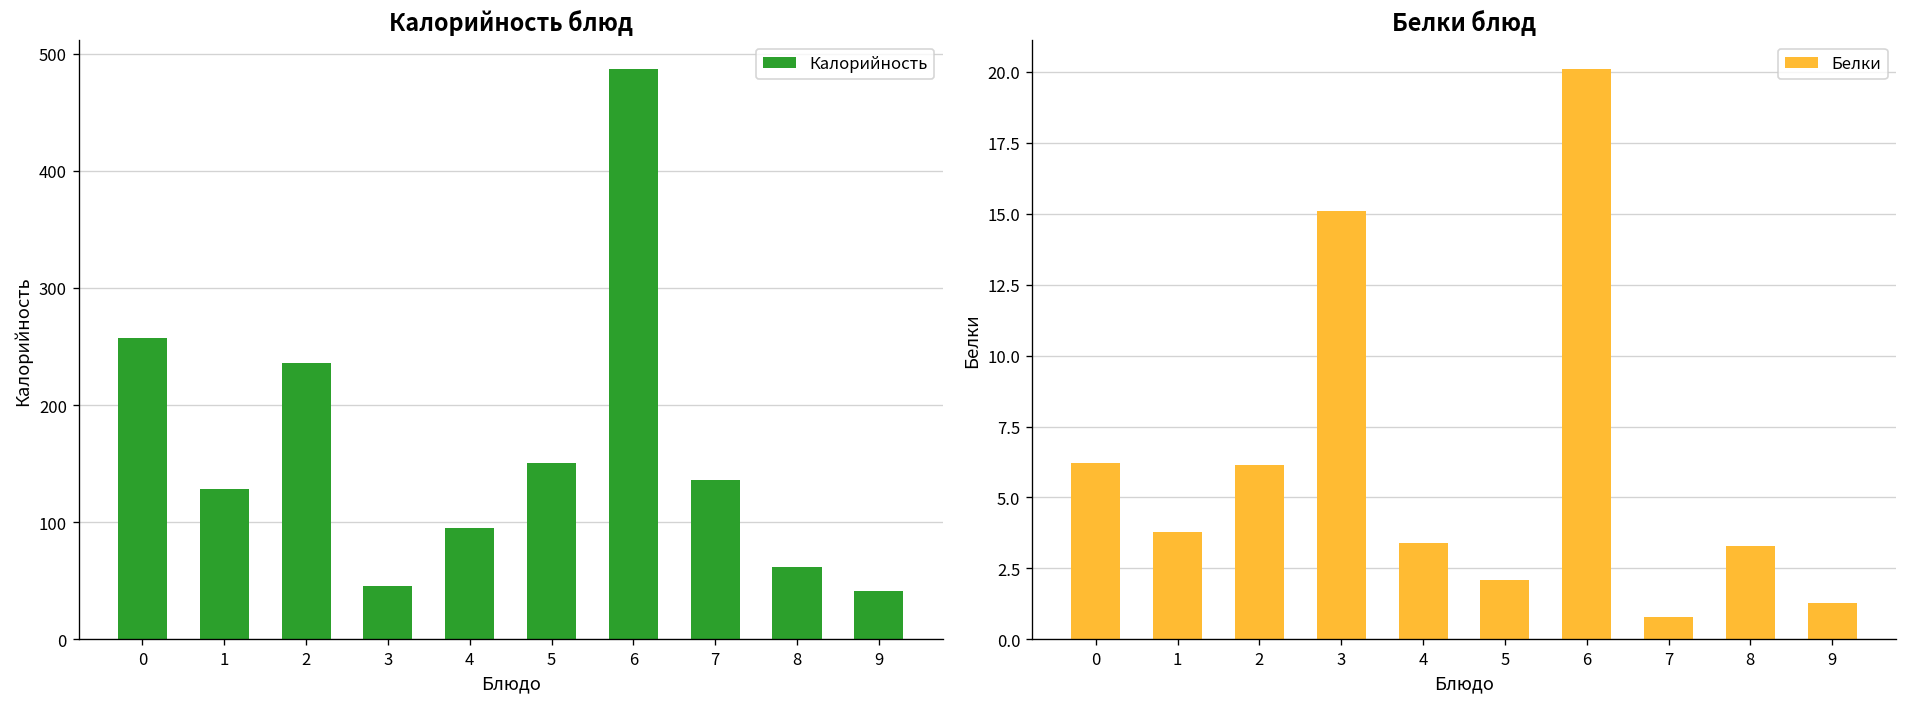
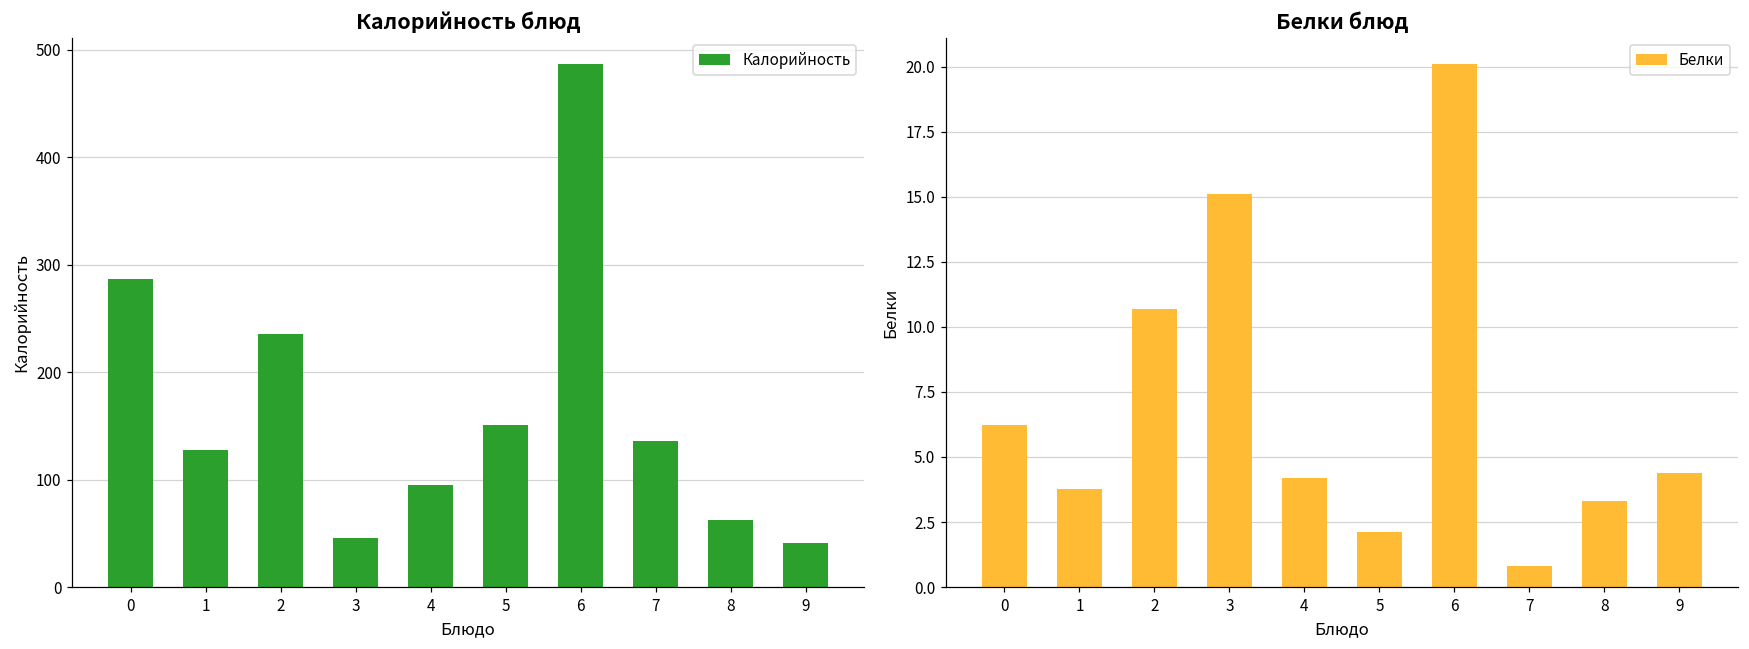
  {
    "Калорийность блюд": {
-     "0": 260,
+     "0": 290,
      "1": 130,
      "2": 240,
      "3": 50,
      "4": 100,
      "5": 150,
      "6": 490,
      "7": 140,
      "8": 60,
      "9": 40
    },
    "Белки блюд": {
      "0": 6.2,
      "1": 3.8,
-     "2": 6.1,
+     "2": 10.7,
      "3": 15.1,
-     "4": 3.4,
+     "4": 4.2,
      "5": 2.1,
      "6": 20.1,
      "7": 0.8,
      "8": 3.3,
-     "9": 1.3
+     "9": 4.4
    }
  }
